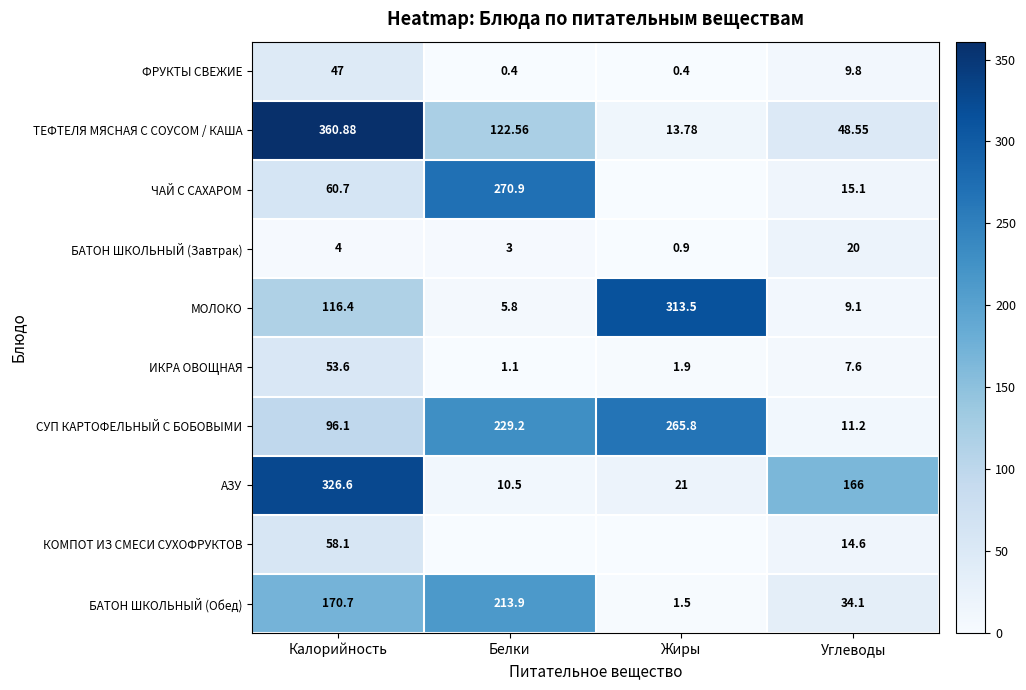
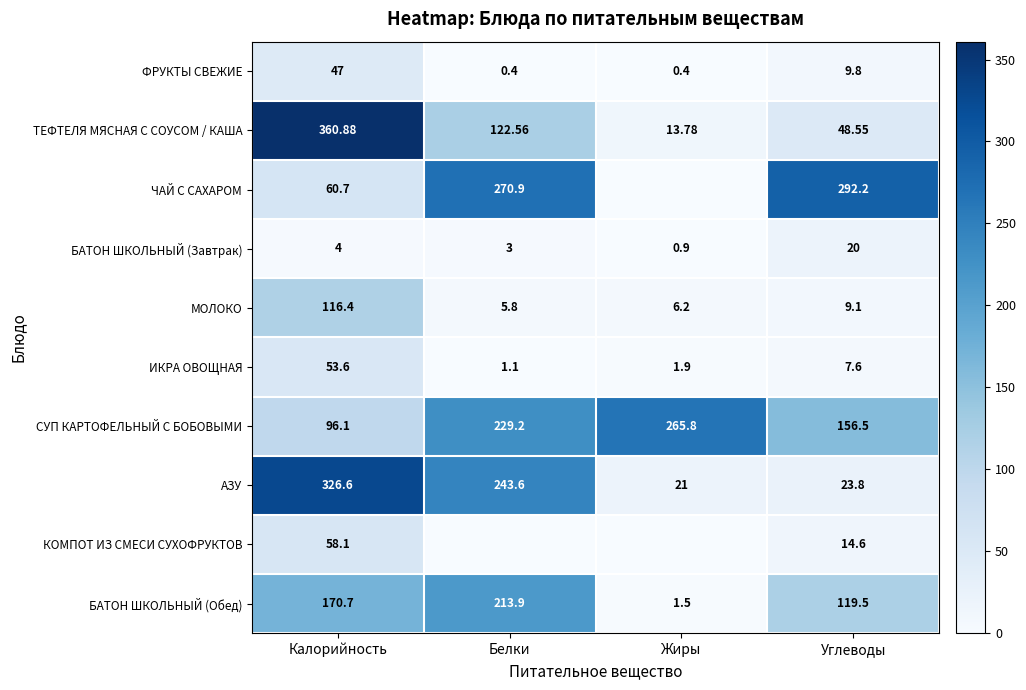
  {
    "ФРУКТЫ СВЕЖИЕ": {
      "Калорийность": 47,
      "Белки": 0.4,
      "Жиры": 0.4,
      "Углеводы": 9.8
    },
    "ТЕФТЕЛЯ МЯСНАЯ С СОУСОМ / КАША": {
      "Калорийность": 360.88,
      "Белки": 122.56,
      "Жиры": 13.78,
      "Углеводы": 48.55
    },
    "ЧАЙ С САХАРОМ": {
      "Калорийность": 60.7,
      "Белки": 270.9,
-     "Углеводы": 15.1
+     "Углеводы": 292.2
    },
    "БАТОН ШКОЛЬНЫЙ (Завтрак)": {
      "Калорийность": 4,
      "Белки": 3,
      "Жиры": 0.9,
      "Углеводы": 20
    },
    "МОЛОКО": {
      "Калорийность": 116.4,
      "Белки": 5.8,
-     "Жиры": 313.5,
+     "Жиры": 6.2,
      "Углеводы": 9.1
    },
    "ИКРА ОВОЩНАЯ": {
      "Калорийность": 53.6,
      "Белки": 1.1,
      "Жиры": 1.9,
      "Углеводы": 7.6
    },
    "СУП КАРТОФЕЛЬНЫЙ С БОБОВЫМИ": {
      "Калорийность": 96.1,
      "Белки": 229.2,
      "Жиры": 265.8,
-     "Углеводы": 11.2
+     "Углеводы": 156.5
    },
    "АЗУ": {
      "Калорийность": 326.6,
-     "Белки": 10.5,
+     "Белки": 243.6,
      "Жиры": 21,
-     "Углеводы": 166
+     "Углеводы": 23.8
    },
    "КОМПОТ ИЗ СМЕСИ СУХОФРУКТОВ": {
      "Калорийность": 58.1,
      "Углеводы": 14.6
    },
    "БАТОН ШКОЛЬНЫЙ (Обед)": {
      "Калорийность": 170.7,
      "Белки": 213.9,
      "Жиры": 1.5,
-     "Углеводы": 34.1
+     "Углеводы": 119.5
    }
  }
